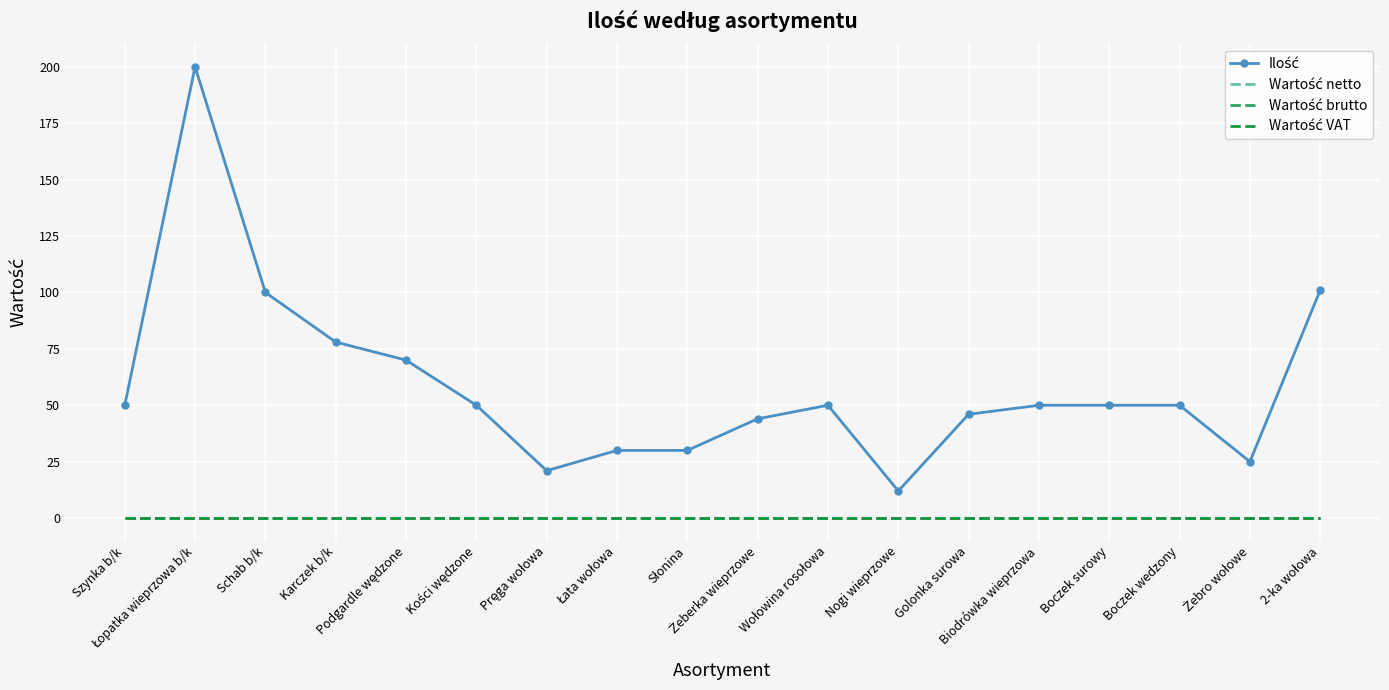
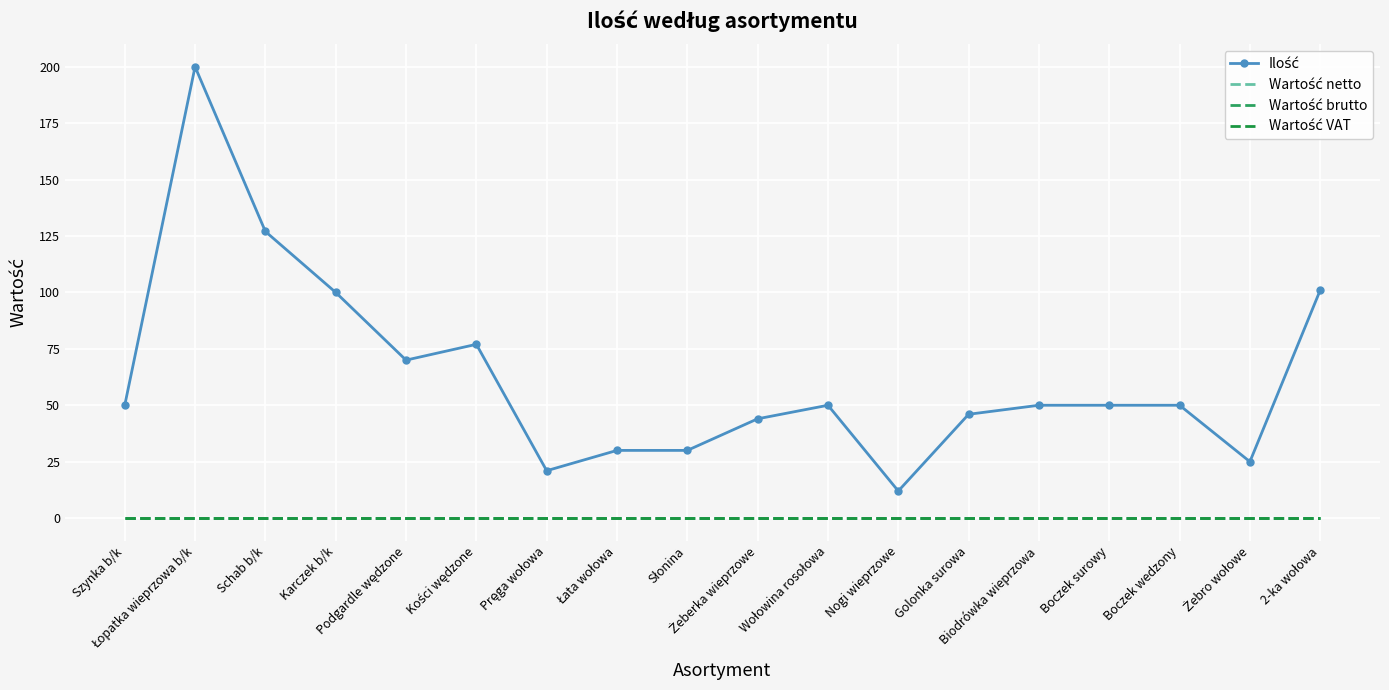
  {
    "Ilość": {
      "Szynka b/k": 50,
      "Łopatka wieprzowa b/k": 200,
-     "Schab b/k": 100,
-     "Karczek b/k": 78,
+     "Schab b/k": 127,
+     "Karczek b/k": 100,
      "Podgardle wędzone": 70,
-     "Kości wędzone": 50,
+     "Kości wędzone": 77,
      "Pręga wołowa": 21,
      "Łata wołowa": 30,
      "Słonina": 30,
      "Żeberka wieprzowe": 44,
      "Wołowina rosołowa": 50,
      "Nogi wieprzowe": 12,
      "Golonka surowa": 46,
      "Biodrówka wieprzowa": 50,
      "Boczek surowy": 50,
      "Boczek wedzony": 50,
      "Żebro wołowe": 25,
      "2-ka wołowa": 101
    },
    "Wartość VAT": {
      "Szynka b/k": 0,
      "Łopatka wieprzowa b/k": 0,
      "Schab b/k": 0,
      "Karczek b/k": 0,
      "Podgardle wędzone": 0,
      "Kości wędzone": 0,
      "Pręga wołowa": 0,
      "Łata wołowa": 0,
      "Słonina": 0,
      "Żeberka wieprzowe": 0,
      "Wołowina rosołowa": 0,
      "Nogi wieprzowe": 0,
      "Golonka surowa": 0,
      "Biodrówka wieprzowa": 0,
      "Boczek surowy": 0,
      "Boczek wedzony": 0,
      "Żebro wołowe": 0,
      "2-ka wołowa": 0
    }
  }
